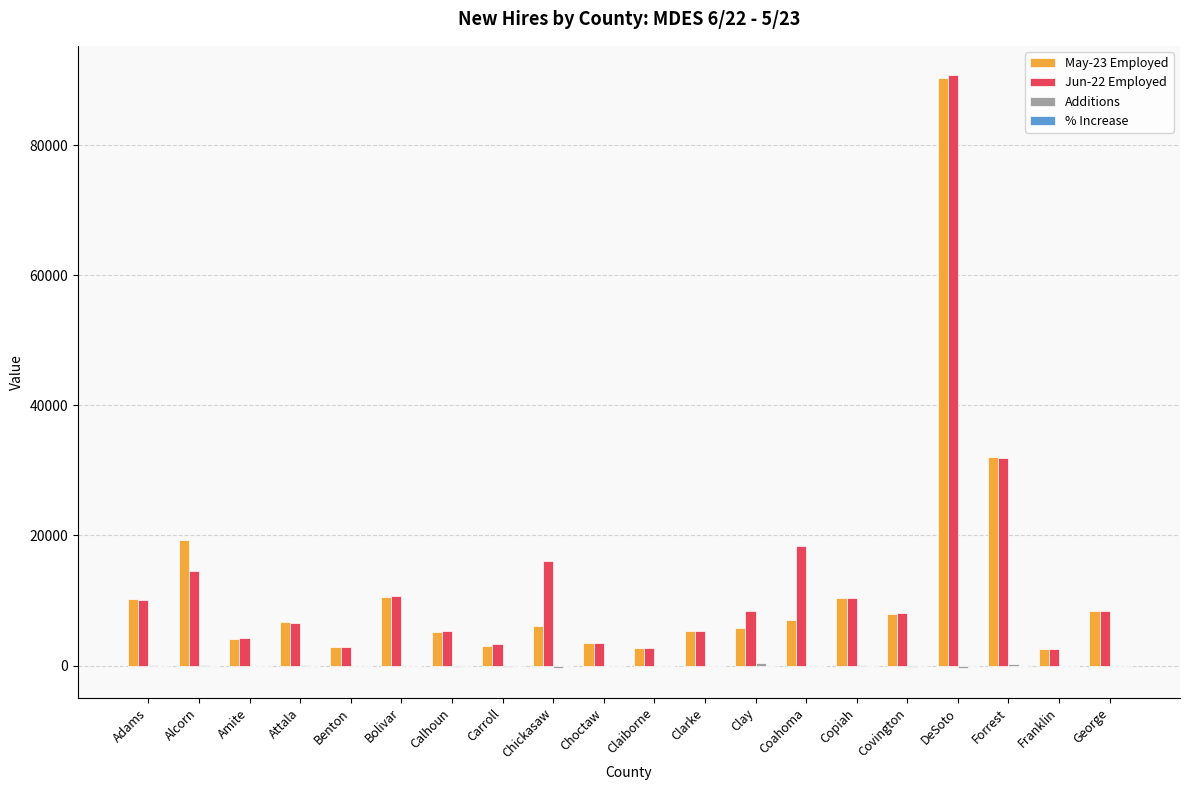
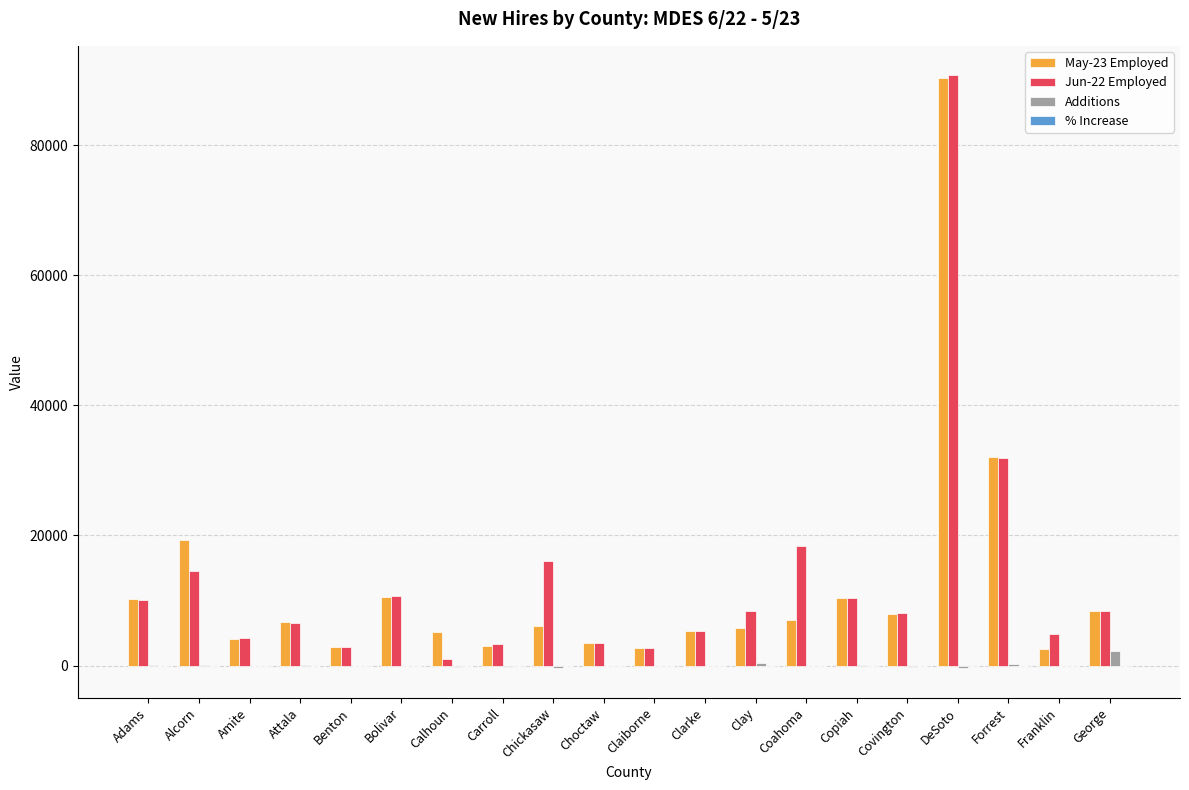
  {
    "May-23 Employed": {
      "Adams": 10000,
      "Alcorn": 19000,
      "Amite": 4000,
      "Attala": 7000,
      "Benton": 3000,
      "Bolivar": 11000,
      "Calhoun": 5000,
      "Carroll": 3000,
      "Chickasaw": 6000,
      "Choctaw": 3000,
      "Claiborne": 3000,
      "Clarke": 5000,
      "Clay": 6000,
      "Coahoma": 7000,
      "Copiah": 10000,
      "Covington": 8000,
      "DeSoto": 90000,
      "Forrest": 32000,
      "Franklin": 2000,
      "George": 8000
    },
    "Jun-22 Employed": {
      "Adams": 10000,
      "Alcorn": 15000,
      "Amite": 4000,
      "Attala": 7000,
      "Benton": 3000,
      "Bolivar": 11000,
-     "Calhoun": 5000,
+     "Calhoun": 1000,
      "Carroll": 3000,
      "Chickasaw": 16000,
      "Choctaw": 3000,
      "Claiborne": 3000,
      "Clarke": 5000,
      "Clay": 8000,
      "Coahoma": 18000,
      "Copiah": 10000,
      "Covington": 8000,
      "DeSoto": 91000,
      "Forrest": 32000,
-     "Franklin": 3000,
+     "Franklin": 5000,
      "George": 8000
    },
    "Additions": {
      "Clay": 0,
-     "George": 0
+     "George": 2000
    }
  }
